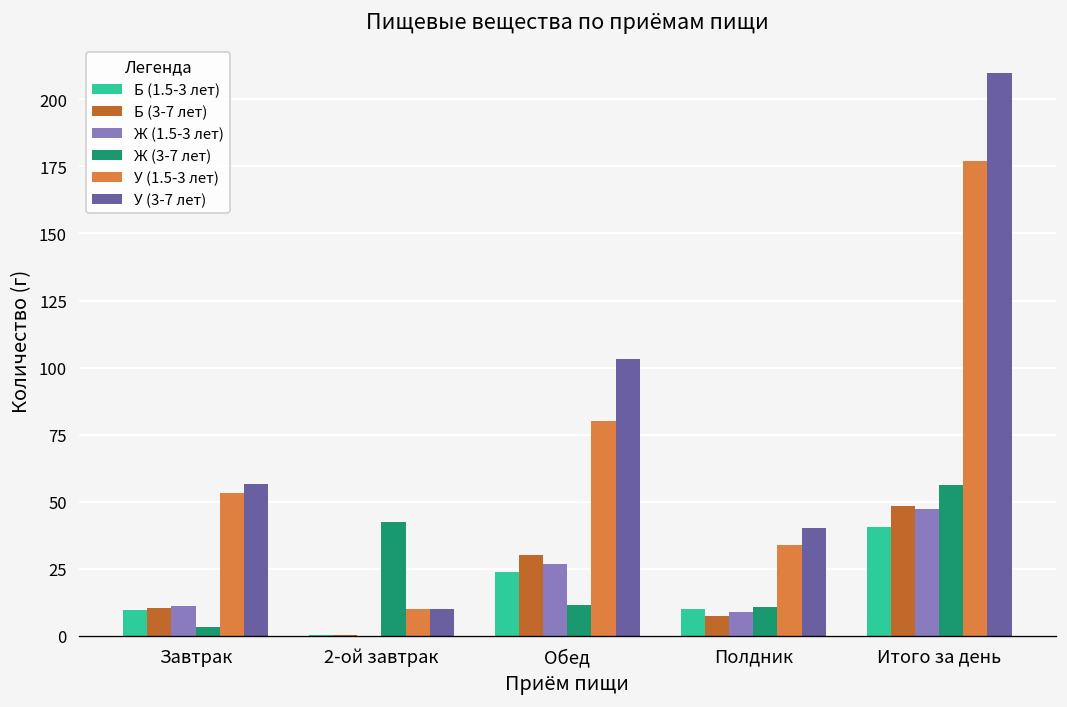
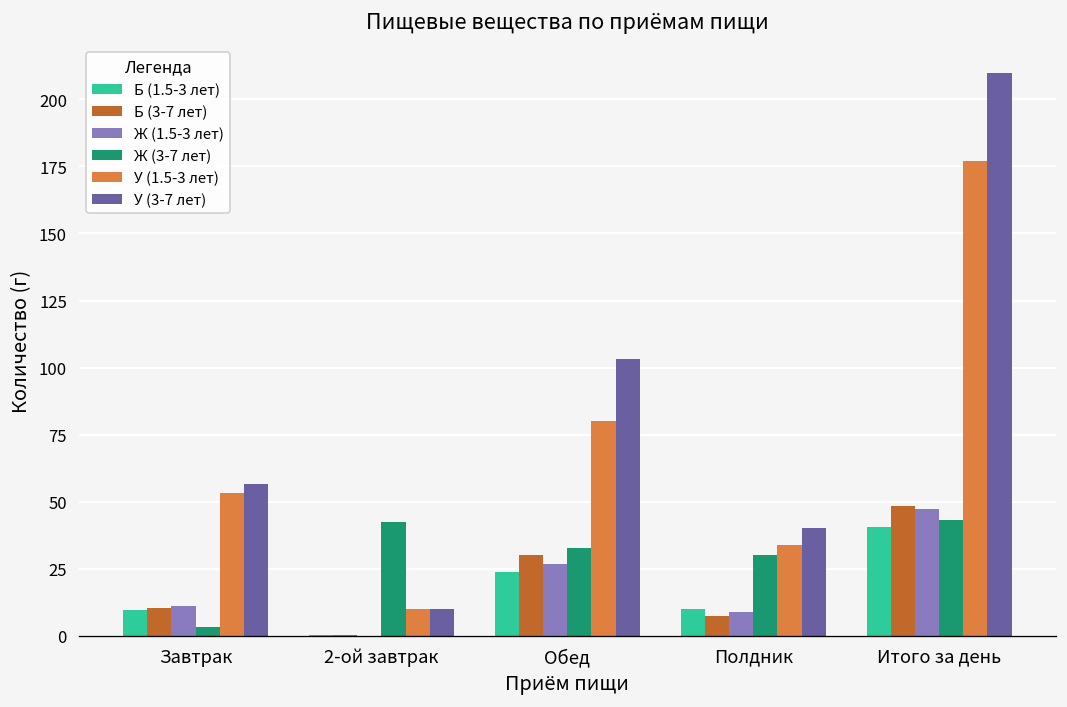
  {
    "Б (1.5-3 лет)": {
      "Завтрак": 10,
      "Обед": 24,
      "Полдник": 10,
      "Итого за день": 40
    },
    "Ж (3-7 лет)": {
      "Завтрак": 3,
      "2-ой завтрак": 42,
-     "Обед": 12,
-     "Полдник": 11,
-     "Итого за день": 56
+     "Обед": 33,
+     "Полдник": 30,
+     "Итого за день": 43
    }
  }
